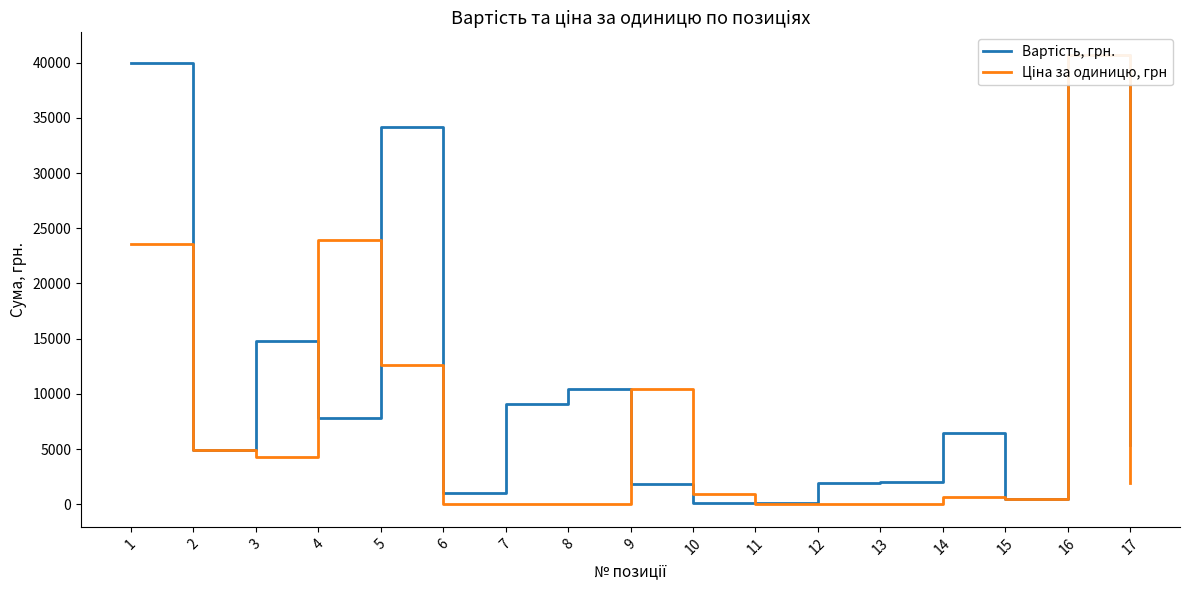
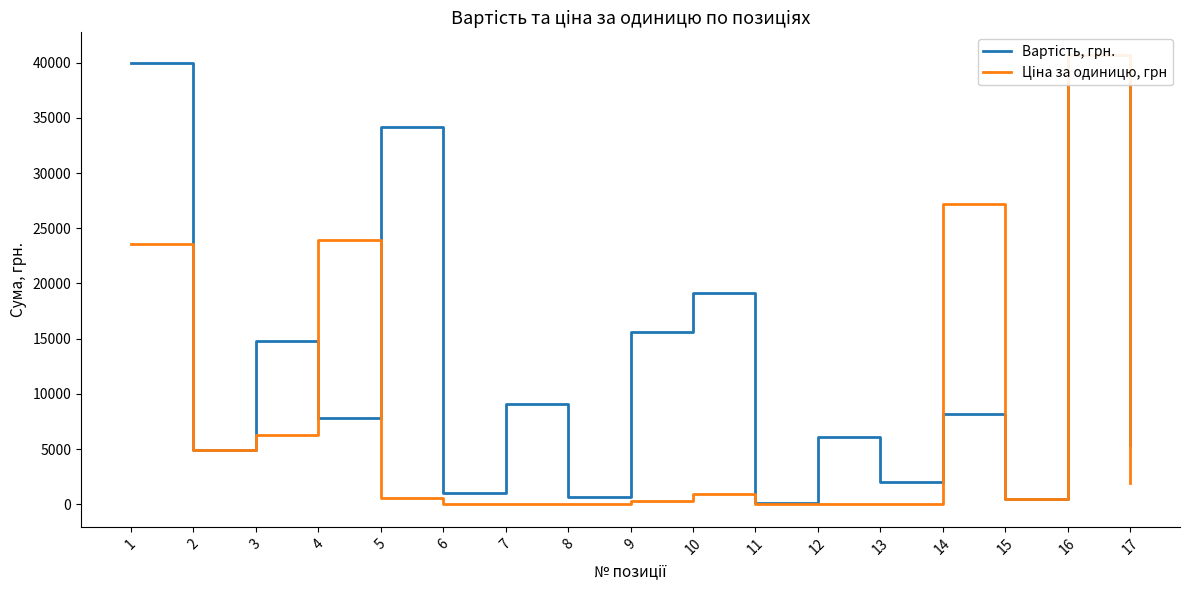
  {
    "Вартість, грн.": {
      "1": 39900,
      "3": 14800,
      "4": 7800,
      "5": 34100,
      "6": 1000,
      "7": 9100,
-     "8": 10500,
-     "9": 1900,
-     "10": 100,
-     "12": 2000,
+     "8": 700,
+     "9": 15600,
+     "10": 19200,
+     "12": 6100,
      "13": 2000,
-     "14": 6500,
+     "14": 8200,
      "17": 5300
    },
    "Ціна за одиницю, грн": {
      "1": 23500,
-     "3": 4300,
+     "3": 6300,
      "4": 23900,
-     "5": 12700,
+     "5": 600,
      "6": 0,
      "7": 0,
      "8": 0,
-     "9": 10400,
+     "9": 300,
      "10": 1000,
      "12": 0,
      "13": 0,
-     "14": 600,
+     "14": 27200,
      "17": 1900
    }
  }
